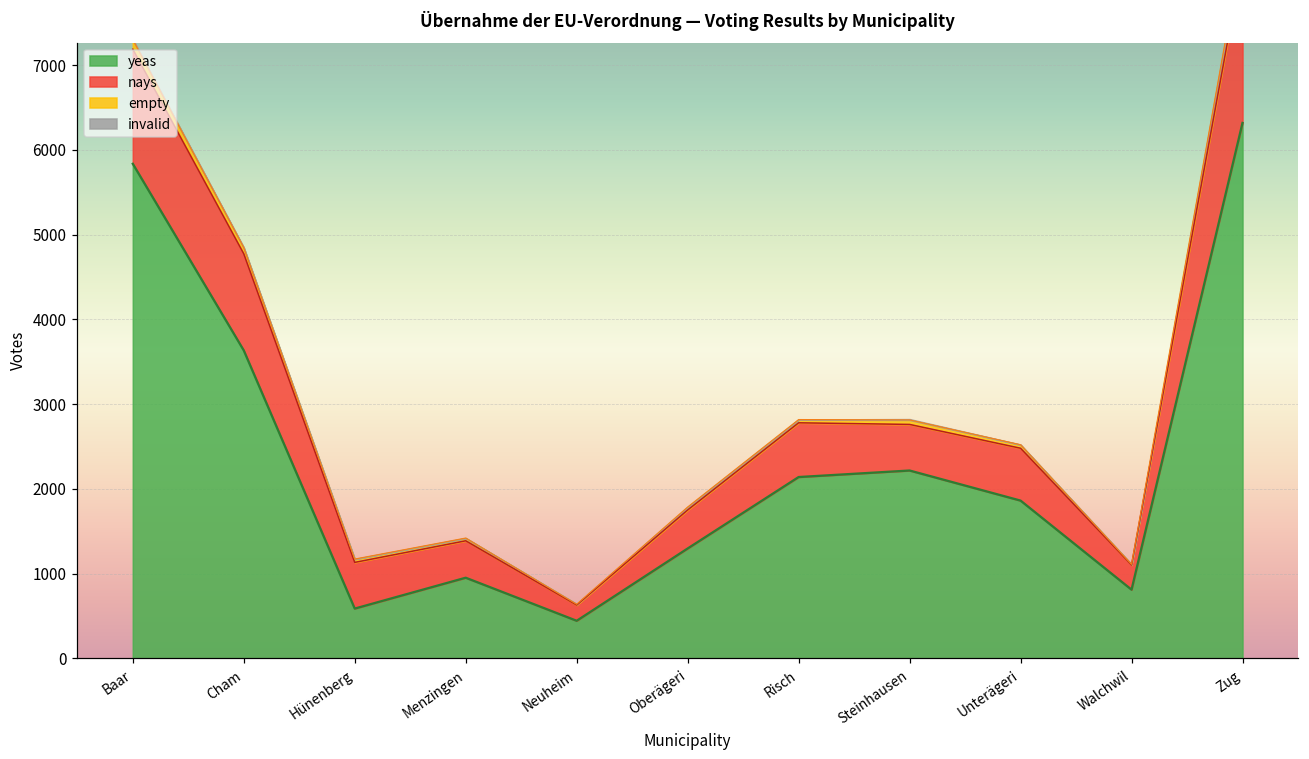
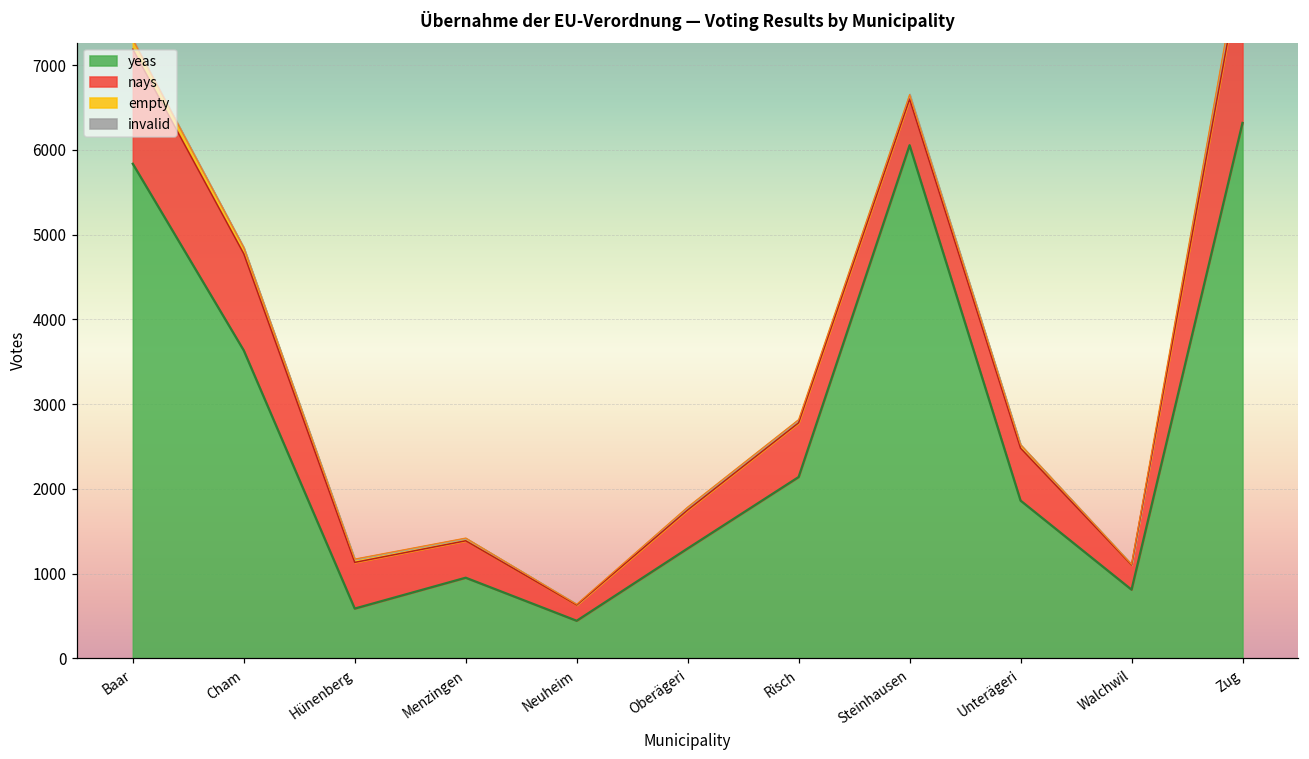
  {
    "yeas": {
      "Baar": 5800,
      "Cham": 3600,
      "Hünenberg": 600,
      "Menzingen": 1000,
      "Neuheim": 400,
      "Oberägeri": 1300,
      "Risch": 2100,
-     "Steinhausen": 2200,
+     "Steinhausen": 6100,
      "Unterägeri": 1900,
      "Walchwil": 800,
      "Zug": 6300
    },
    "nays": {
      "Baar": 1400,
      "Cham": 1100,
      "Hünenberg": 500,
      "Oberägeri": 500,
      "Risch": 600,
      "Steinhausen": 500,
      "Unterägeri": 600
    }
  }
